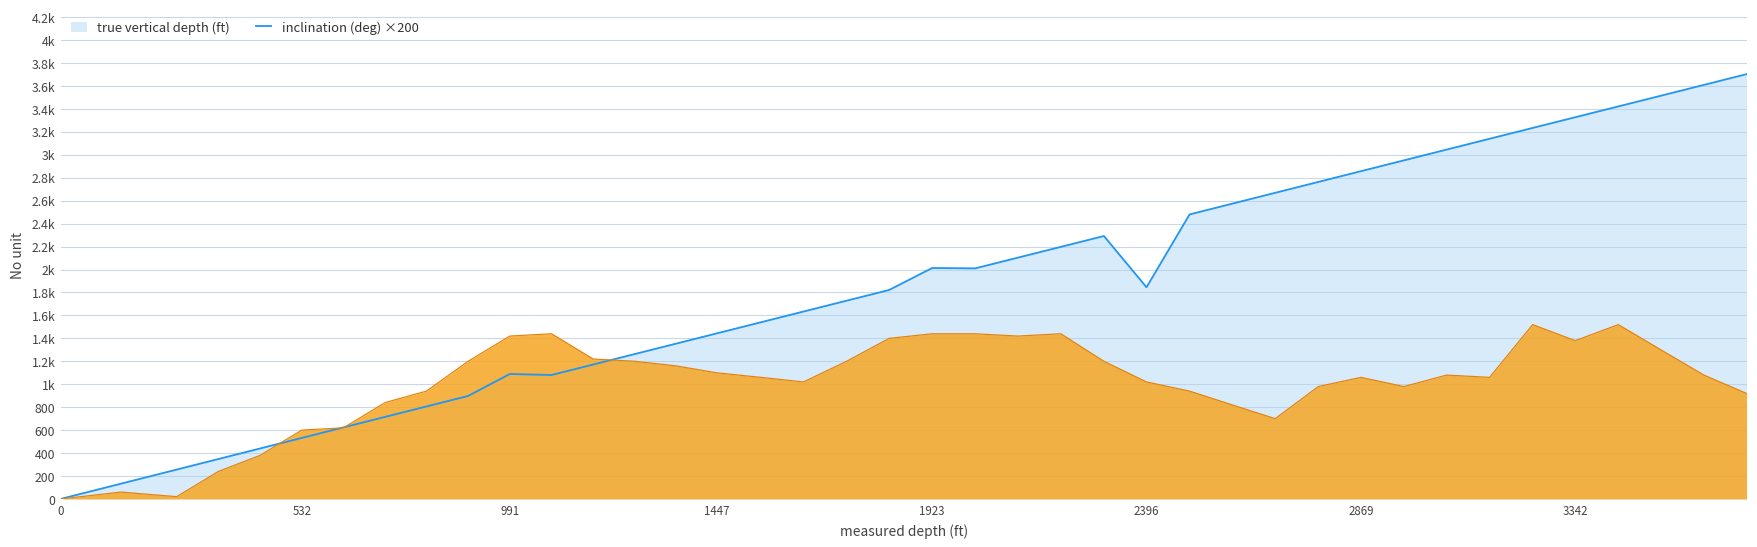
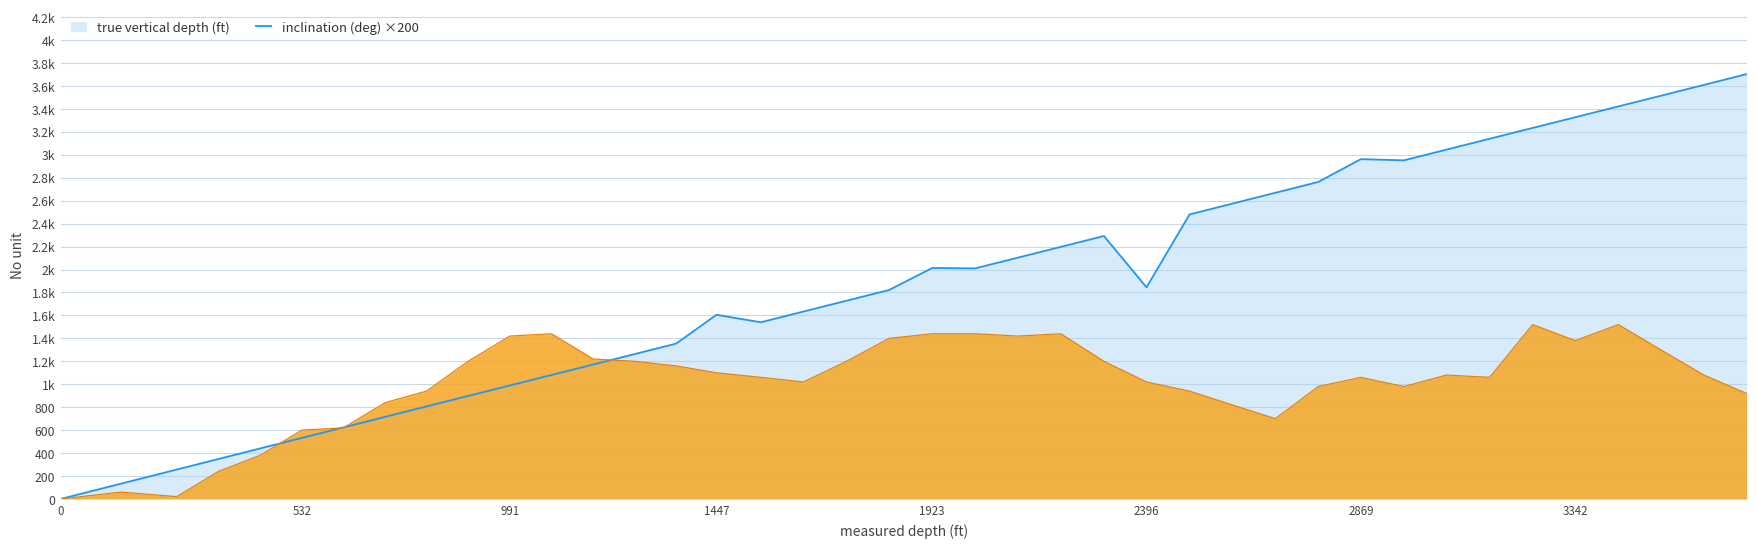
  {
    "true vertical depth (ft)": {
      "532": 530,
-     "991": 1090,
-     "1447": 1440,
+     "991": 990,
+     "1447": 1610,
      "1923": 2010,
      "2396": 1850,
-     "2869": 2860,
+     "2869": 2960,
      "3342": 3330
    }
  }
